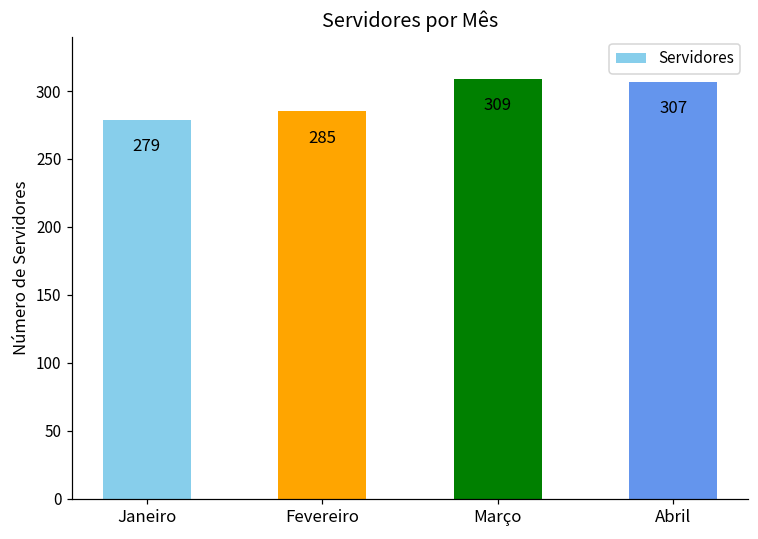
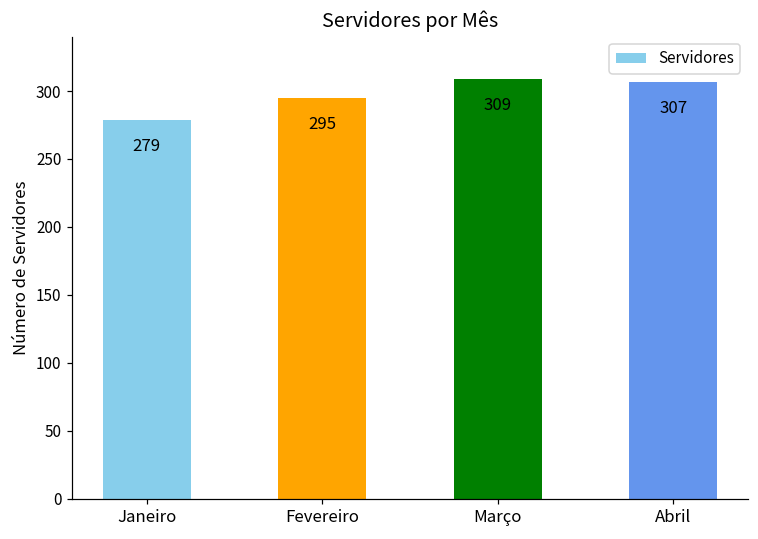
  {
    "Janeiro": 279,
-   "Fevereiro": 285,
+   "Fevereiro": 295,
    "Março": 309,
    "Abril": 307
  }
